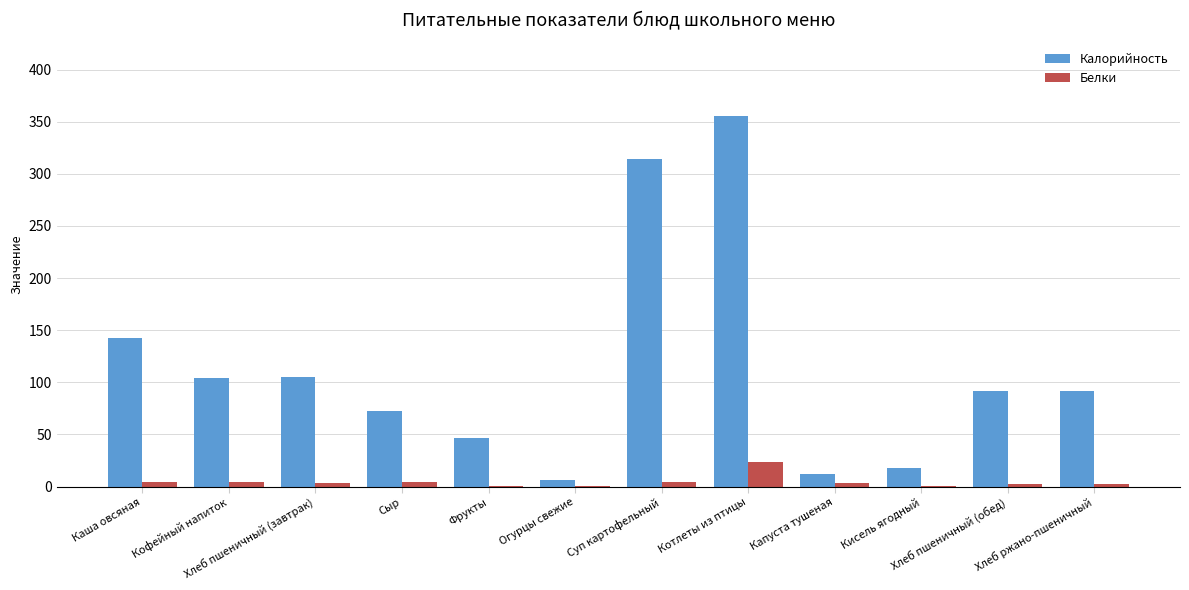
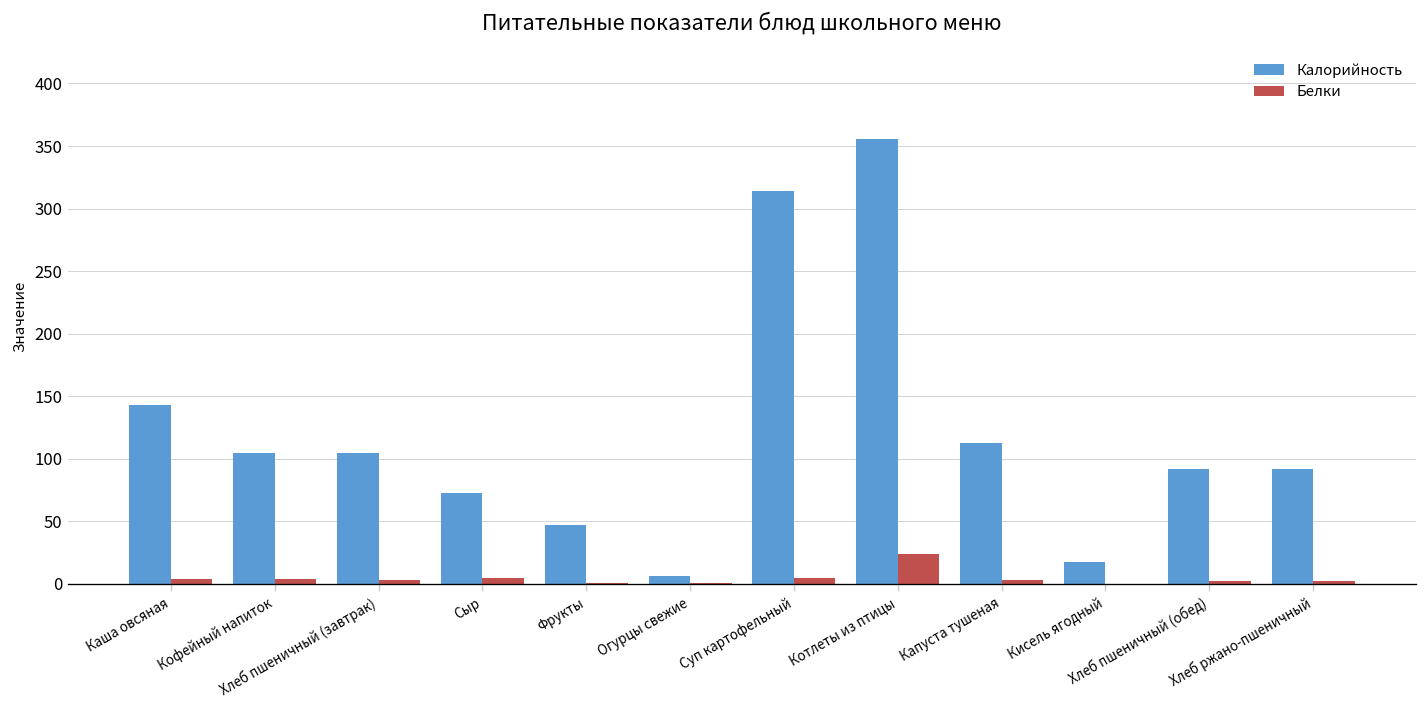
  {
    "Калорийность": {
      "Каша овсяная": 143,
      "Кофейный напиток": 105,
      "Хлеб пшеничный (завтрак)": 105,
      "Сыр": 73,
      "Фрукты": 47,
      "Огурцы свежие": 7,
      "Суп картофельный": 314,
      "Котлеты из птицы": 356,
-     "Капуста тушеная": 12,
+     "Капуста тушеная": 113,
      "Кисель ягодный": 17,
      "Хлеб пшеничный (обед)": 92,
      "Хлеб ржано-пшеничный": 92
    },
    "Белки": {
      "Каша овсяная": 4,
      "Кофейный напиток": 4,
      "Хлеб пшеничный (завтрак)": 3,
      "Сыр": 5,
      "Суп картофельный": 4,
      "Котлеты из птицы": 24,
      "Капуста тушеная": 3
    }
  }
